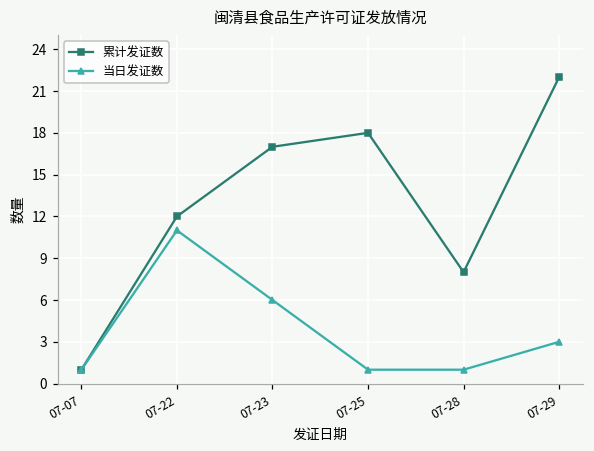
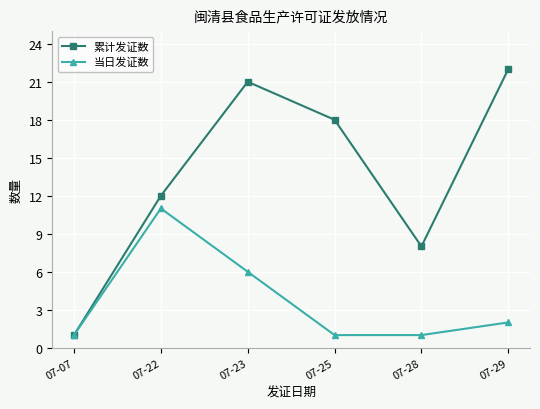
  {
    "累计发证数": {
      "07-22": 12,
-     "07-23": 17,
+     "07-23": 21,
      "07-25": 18,
      "07-28": 8,
      "07-29": 22
    },
    "当日发证数": {
      "07-22": 11,
      "07-23": 6,
      "07-25": 1,
      "07-28": 1,
-     "07-29": 3
+     "07-29": 2
    }
  }
